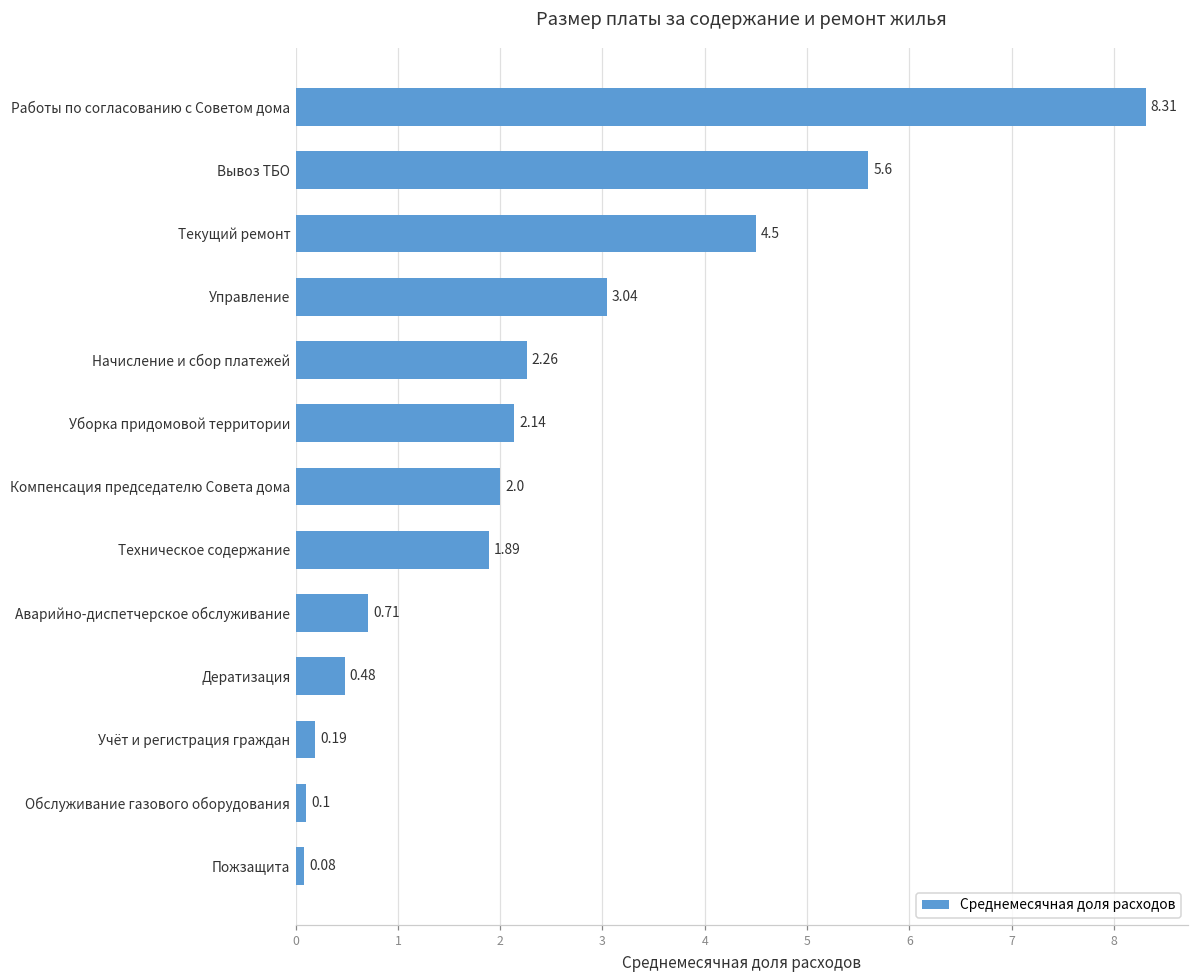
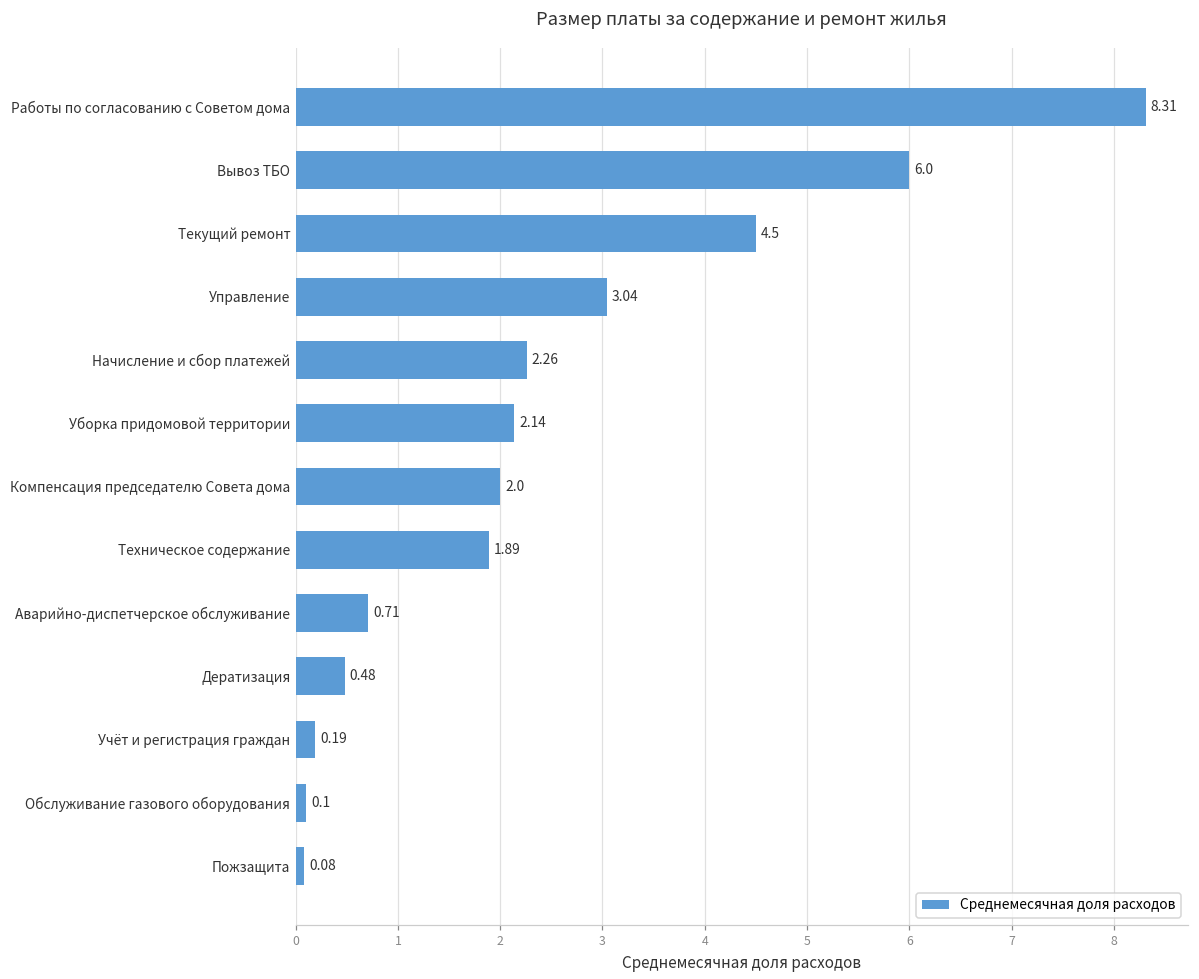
  {
    "Работы по согласованию с Советом дома": 8.31,
-   "Вывоз ТБО": 5.6,
+   "Вывоз ТБО": 6.0,
    "Текущий ремонт": 4.5,
    "Управление": 3.04,
    "Начисление и сбор платежей": 2.26,
    "Уборка придомовой территории": 2.14,
    "Компенсация председателю Совета дома": 2.0,
    "Техническое содержание": 1.89,
    "Аварийно-диспетчерское обслуживание": 0.71,
    "Дератизация": 0.48,
    "Учёт и регистрация граждан": 0.19,
    "Обслуживание газового оборудования": 0.1,
    "Пожзащита": 0.08
  }
